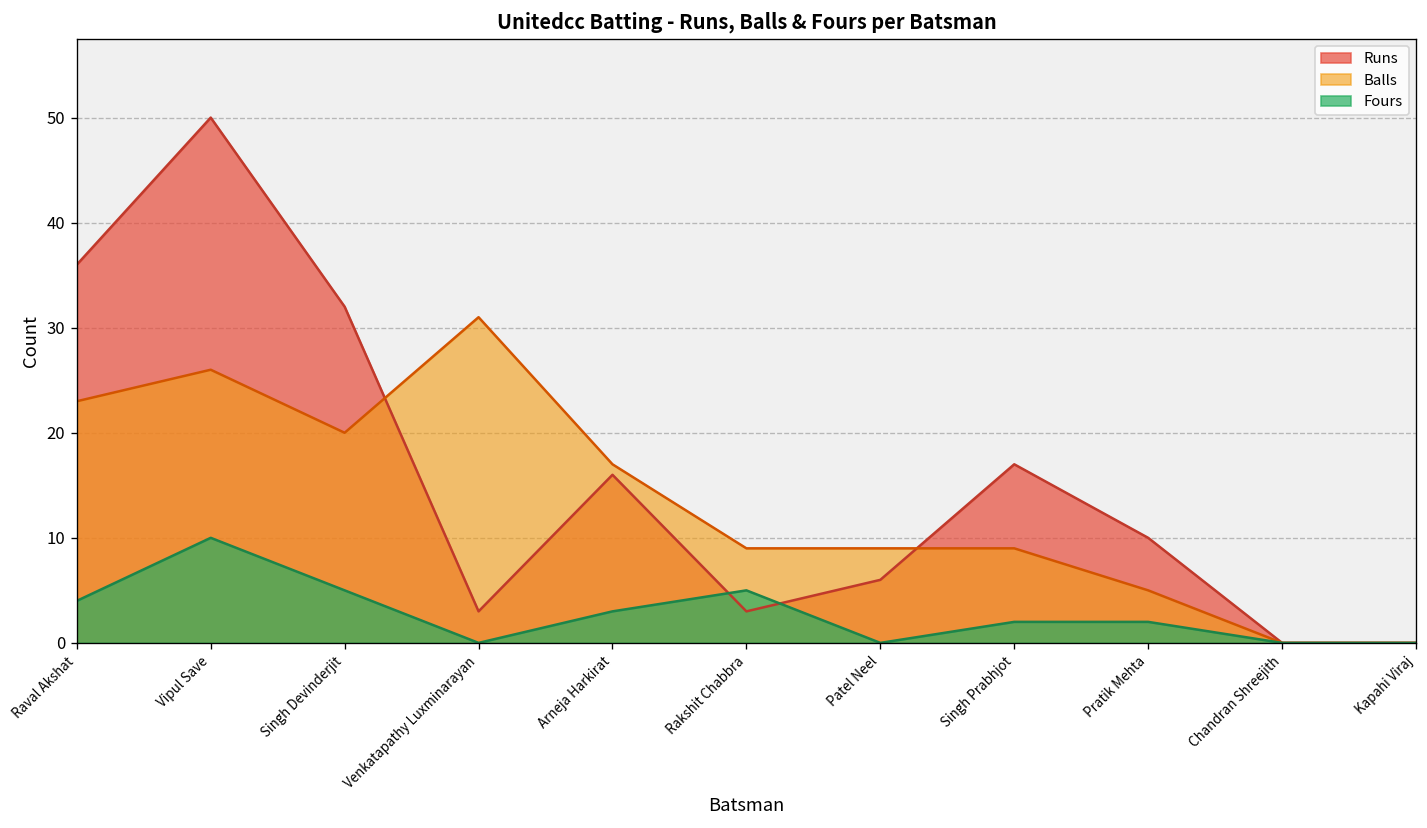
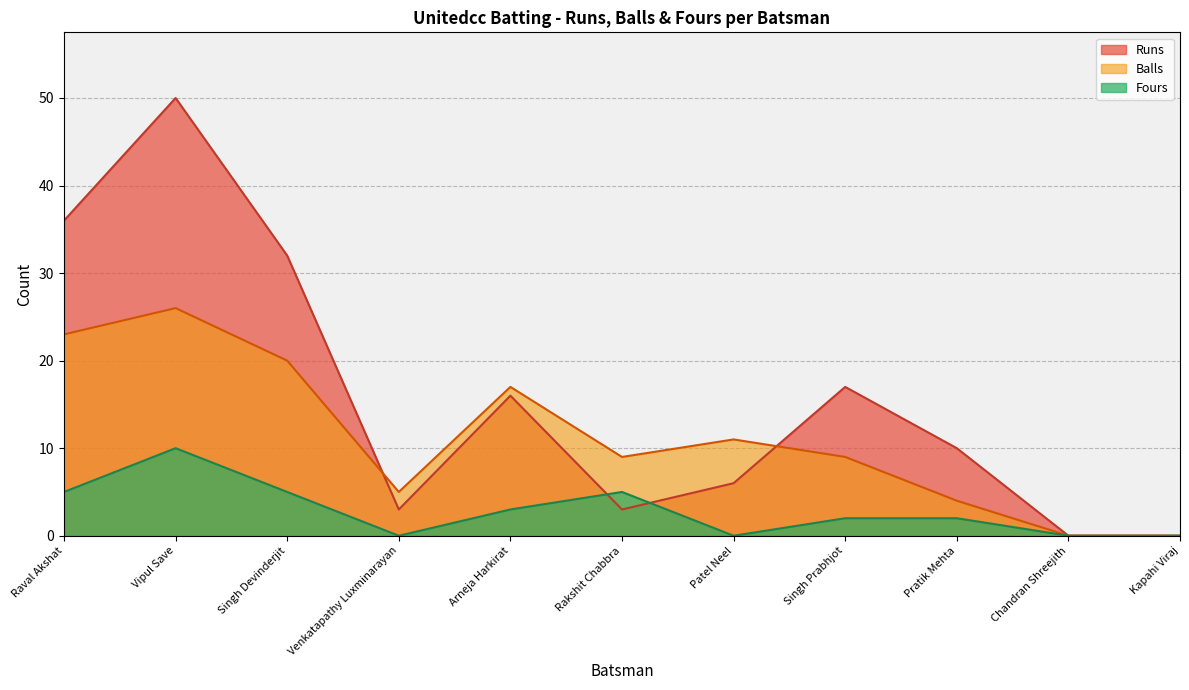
  {
    "Runs": {
      "Raval Akshat": 36,
      "Vipul Save": 50,
      "Singh Devinderjit": 32,
      "Venkatapathy Luxminarayan": 3,
      "Arneja Harkirat": 16,
      "Rakshit Chabbra": 3,
      "Patel Neel": 6,
      "Singh Prabhjot": 17,
      "Pratik Mehta": 10
    },
    "Balls": {
      "Raval Akshat": 23,
      "Vipul Save": 26,
      "Singh Devinderjit": 20,
-     "Venkatapathy Luxminarayan": 31,
+     "Venkatapathy Luxminarayan": 5,
      "Arneja Harkirat": 17,
      "Rakshit Chabbra": 9,
-     "Patel Neel": 9,
+     "Patel Neel": 11,
      "Singh Prabhjot": 9,
-     "Pratik Mehta": 5
+     "Pratik Mehta": 4
    },
    "Fours": {
-     "Raval Akshat": 4,
+     "Raval Akshat": 5,
      "Vipul Save": 10,
      "Singh Devinderjit": 5,
      "Venkatapathy Luxminarayan": 0,
      "Arneja Harkirat": 3,
      "Rakshit Chabbra": 5,
      "Patel Neel": 0,
      "Singh Prabhjot": 2,
      "Pratik Mehta": 2
    }
  }
